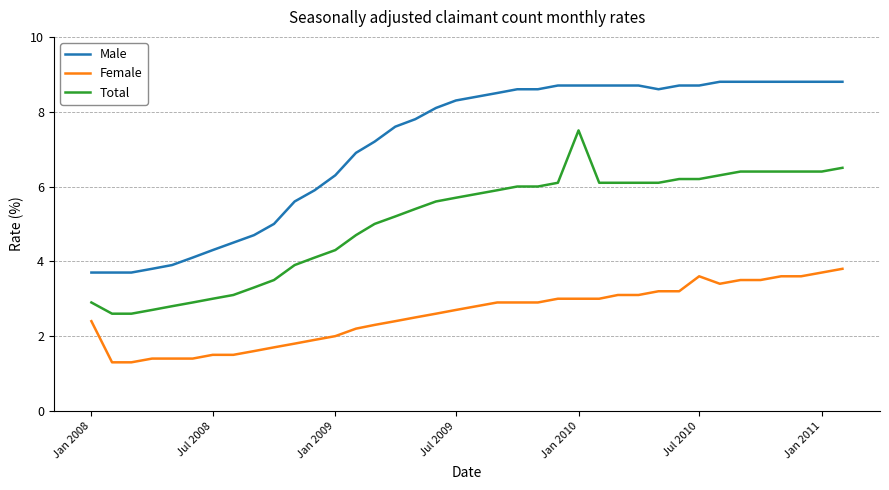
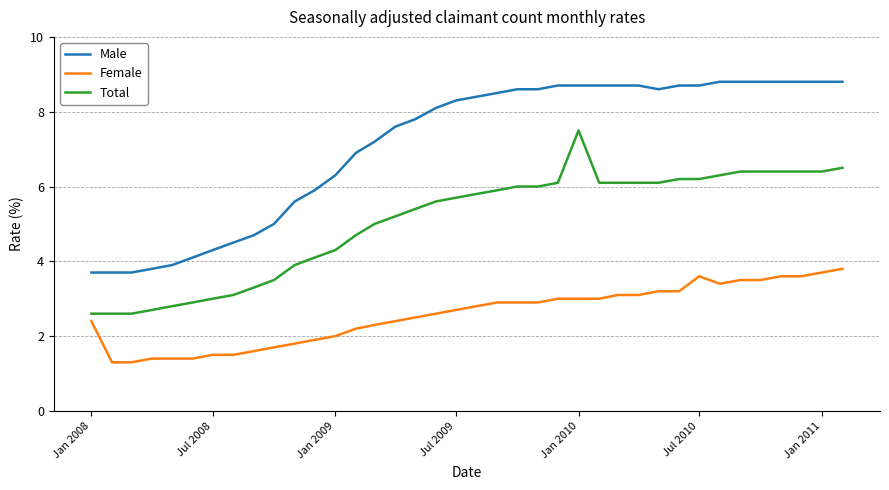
  {
    "Male": {
      "Jan 2008": 3.7,
      "Jul 2008": 4.3,
      "Jan 2009": 6.3,
      "Jul 2009": 8.3,
      "Jan 2010": 8.7,
      "Jul 2010": 8.7,
      "Jan 2011": 8.8
    },
    "Female": {
      "Jan 2008": 2.4,
      "Jul 2008": 1.5,
      "Jan 2009": 2.0,
      "Jul 2009": 2.7,
      "Jan 2010": 3.0,
      "Jul 2010": 3.6,
      "Jan 2011": 3.7
    },
    "Total": {
-     "Jan 2008": 2.9,
+     "Jan 2008": 2.6,
      "Jul 2008": 3.0,
      "Jan 2009": 4.3,
      "Jul 2009": 5.7,
      "Jan 2010": 7.5,
      "Jul 2010": 6.2,
      "Jan 2011": 6.4
    }
  }
